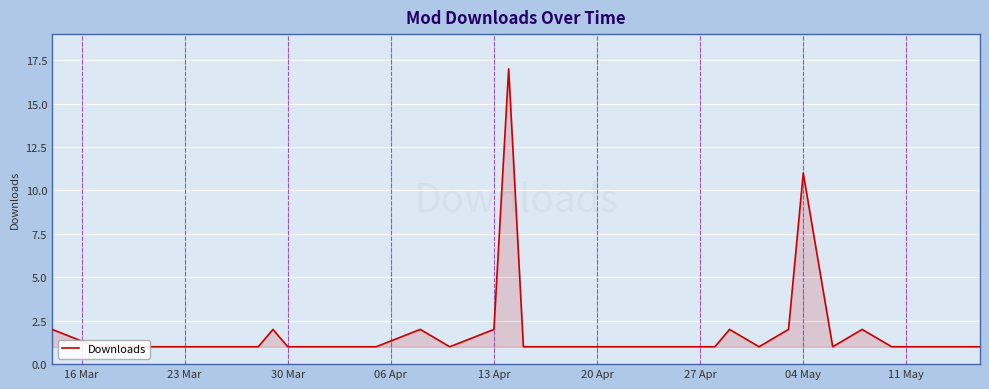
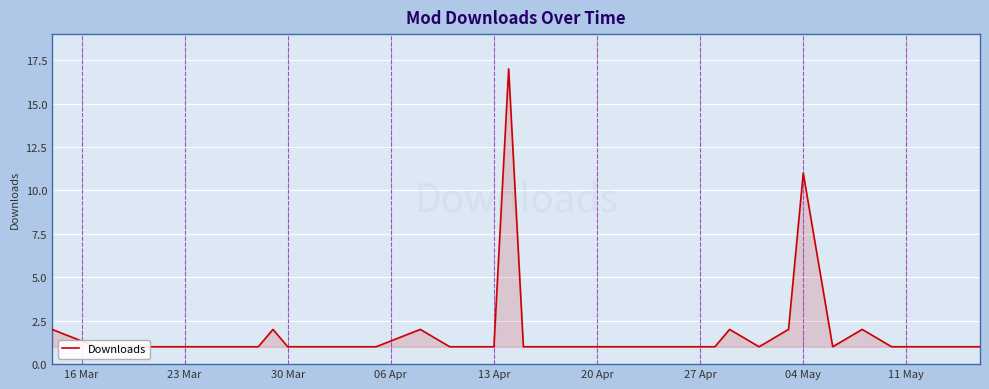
  {
    "30 Mar": 1,
-   "13 Apr": 2,
+   "13 Apr": 1,
    "04 May": 11
  }
